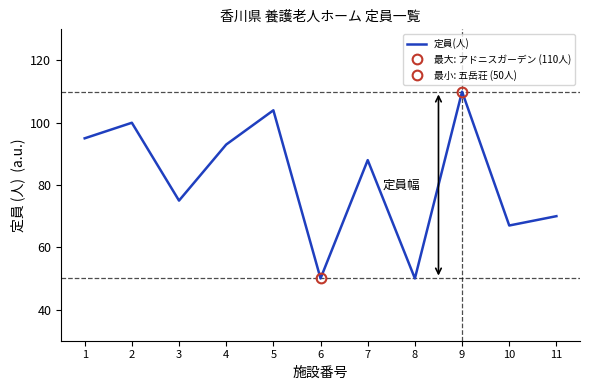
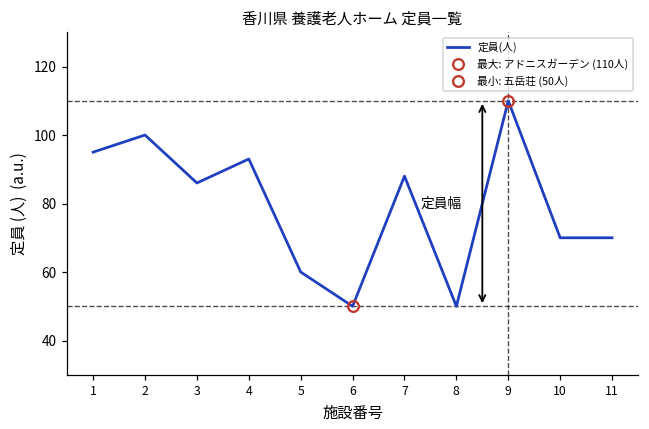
  {
    "定員(人)": {
      "1": 95,
      "2": 100,
-     "3": 75,
+     "3": 86,
      "4": 93,
-     "5": 104,
+     "5": 60,
      "7": 88,
      "8": 50,
-     "10": 67,
+     "10": 70,
      "11": 70
    }
  }
